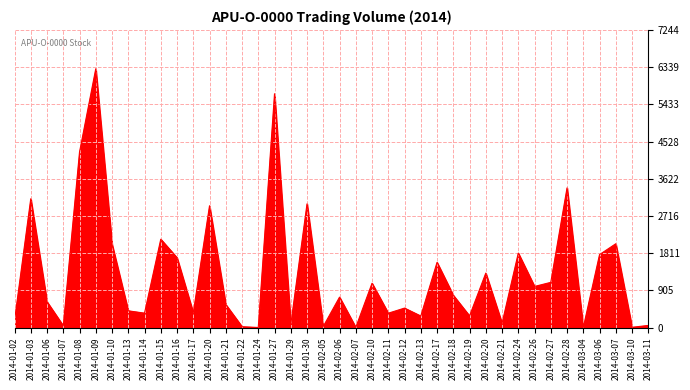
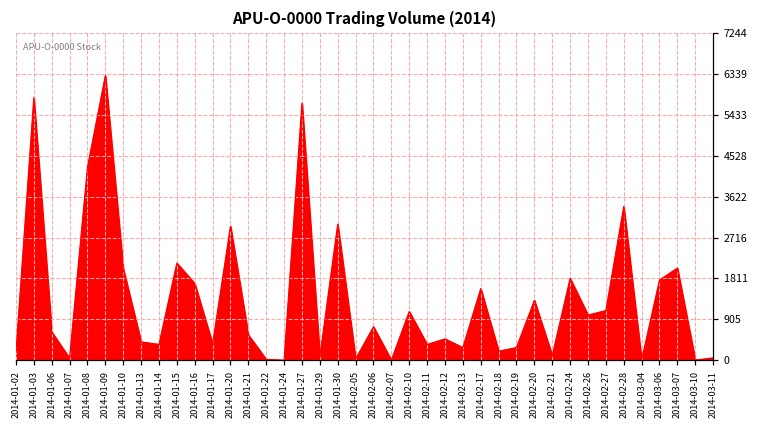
  {
    "2014-01-02": 200,
-   "2014-01-03": 3100,
+   "2014-01-03": 5800,
    "2014-01-06": 600,
    "2014-01-07": 0,
    "2014-01-08": 4300,
    "2014-01-09": 6300,
    "2014-01-10": 2000,
    "2014-01-13": 400,
    "2014-01-14": 300,
    "2014-01-15": 2100,
    "2014-01-16": 1700,
    "2014-01-17": 400,
    "2014-01-20": 3000,
    "2014-01-21": 600,
    "2014-01-22": 0,
    "2014-01-24": 0,
    "2014-01-27": 5700,
    "2014-01-29": 100,
    "2014-01-30": 3000,
    "2014-02-05": 0,
    "2014-02-06": 700,
    "2014-02-07": 0,
    "2014-02-10": 1100,
    "2014-02-11": 300,
    "2014-02-12": 500,
    "2014-02-13": 300,
    "2014-02-17": 1600,
-   "2014-02-18": 800,
+   "2014-02-18": 200,
    "2014-02-19": 300,
    "2014-02-20": 1300,
    "2014-02-21": 100,
    "2014-02-24": 1800,
    "2014-02-26": 1000,
    "2014-02-27": 1100,
    "2014-02-28": 3400,
    "2014-03-04": 0,
    "2014-03-06": 1800,
    "2014-03-07": 2000,
    "2014-03-10": 0,
    "2014-03-11": 100
  }
